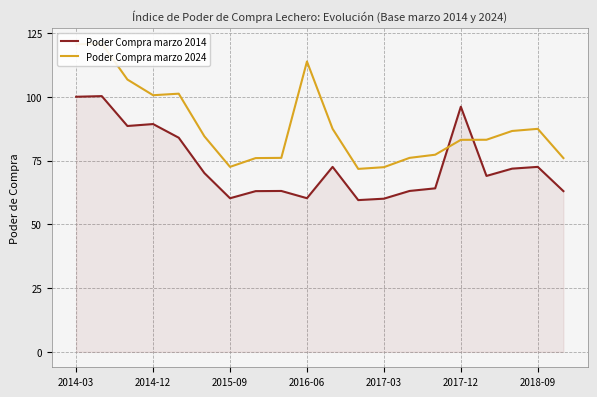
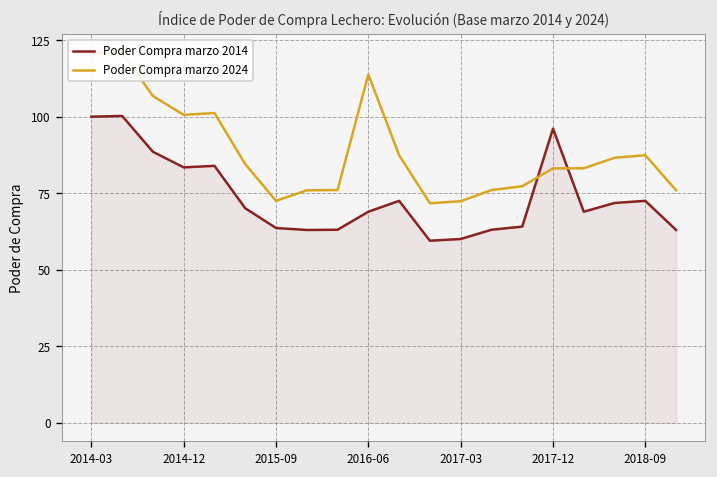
  {
    "Poder Compra marzo 2014": {
      "2014-03": 100,
-     "2014-12": 89,
-     "2015-09": 60,
-     "2016-06": 60,
+     "2014-12": 83,
+     "2015-09": 64,
+     "2016-06": 69,
      "2017-03": 60,
      "2017-12": 96,
      "2018-09": 73
    },
    "Poder Compra marzo 2024": {
      "2014-12": 101,
      "2015-09": 73,
      "2016-06": 114,
      "2017-03": 72,
      "2017-12": 83,
      "2018-09": 87
    }
  }
